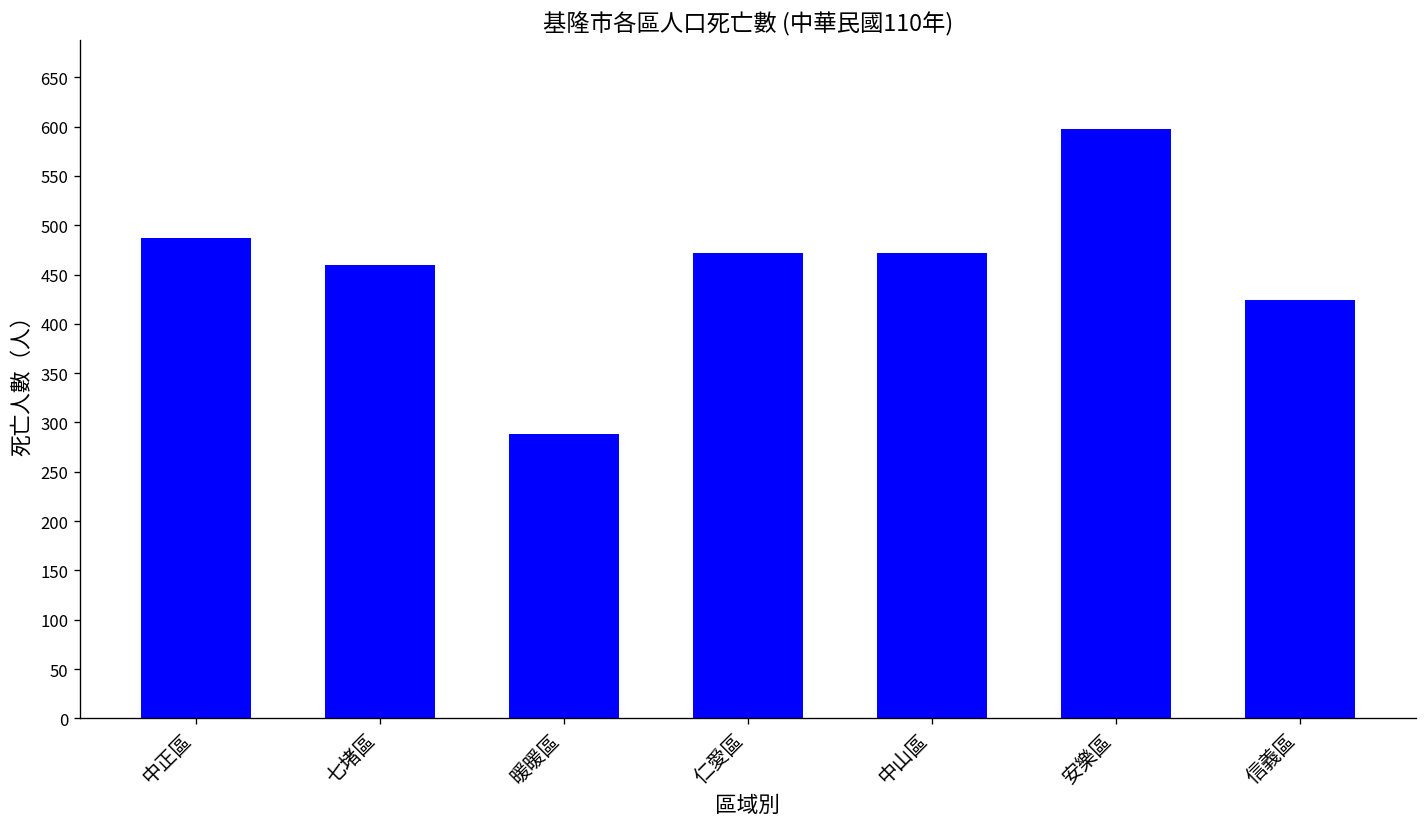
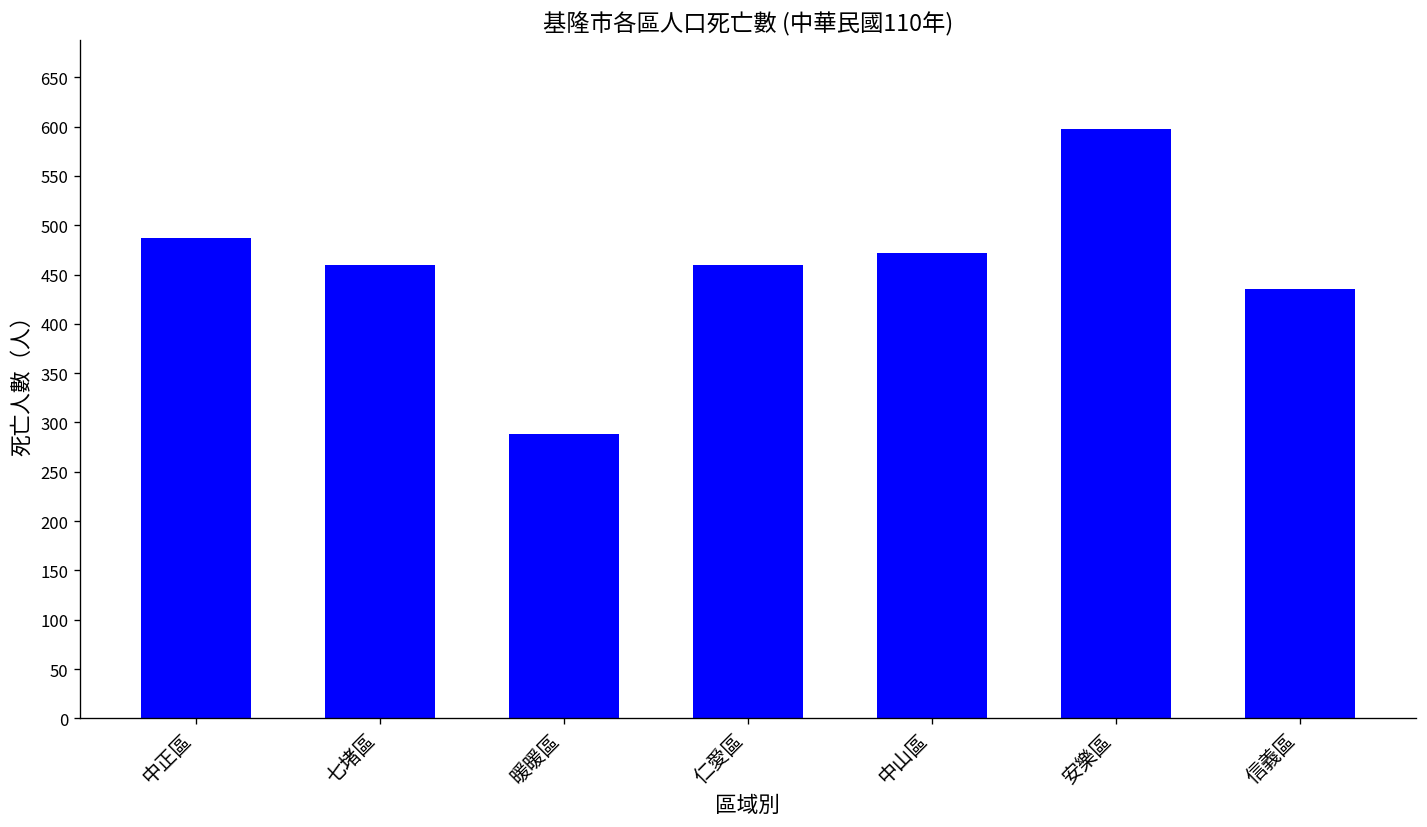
  {
    "中正區": 490,
    "七堵區": 460,
    "暖暖區": 290,
-   "仁愛區": 470,
+   "仁愛區": 460,
    "中山區": 470,
    "安樂區": 600,
-   "信義區": 420
+   "信義區": 440
  }
